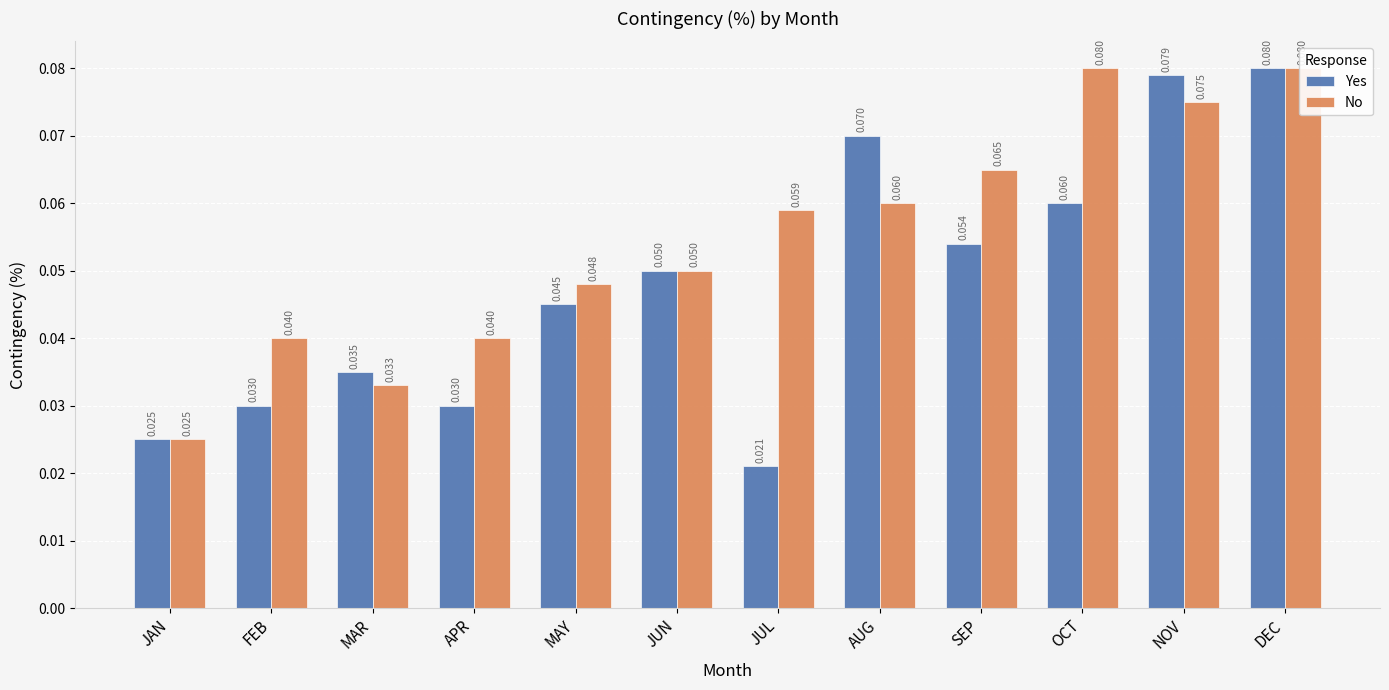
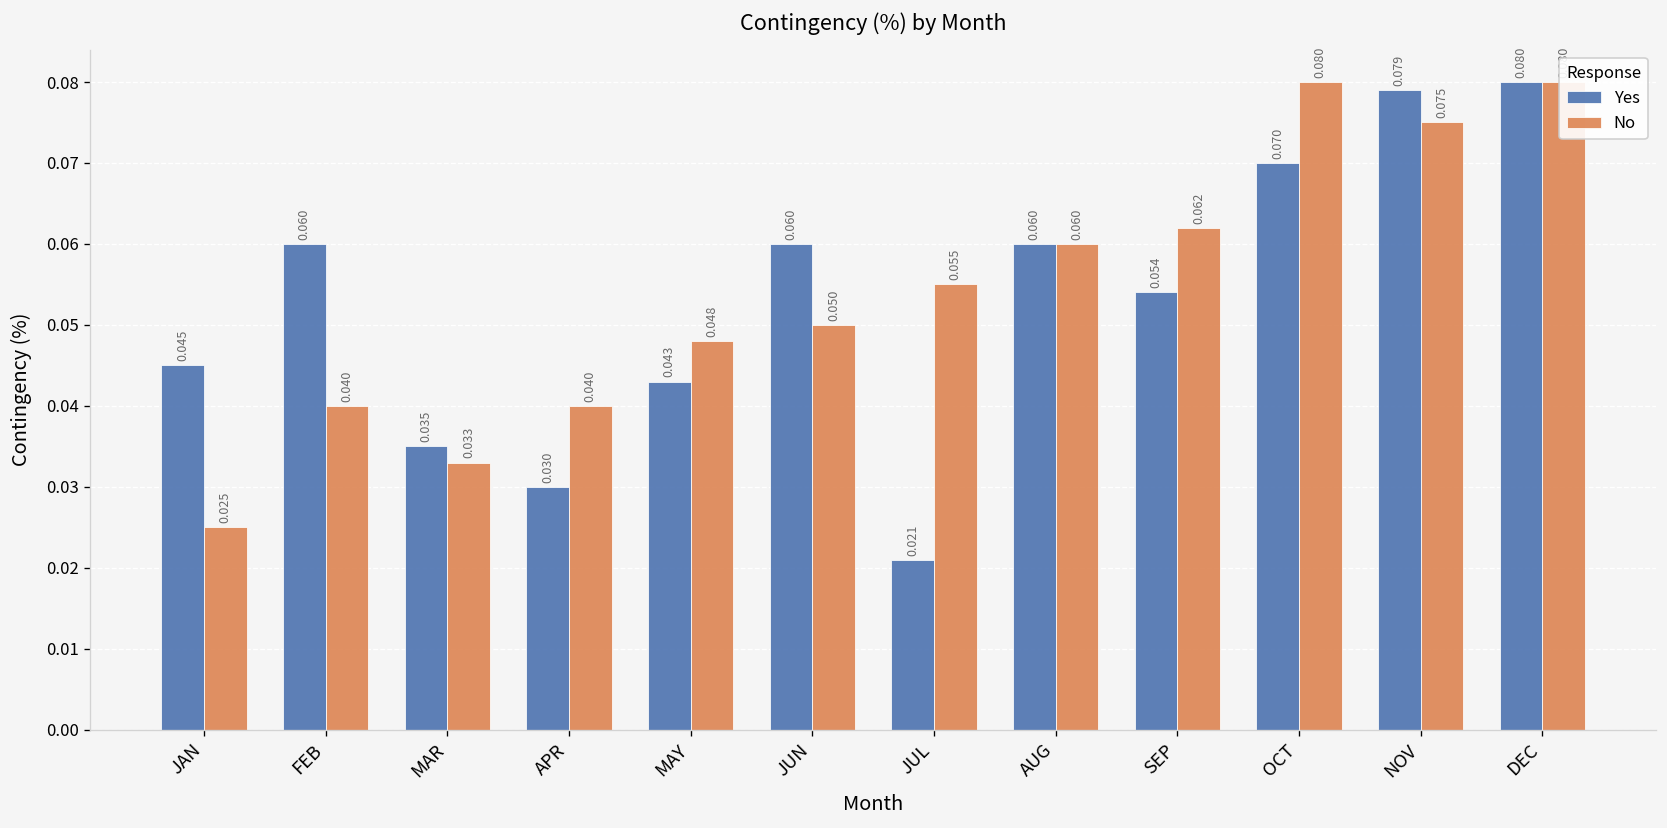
  {
    "Yes": {
-     "JAN": 0.025,
-     "FEB": 0.030,
+     "JAN": 0.045,
+     "FEB": 0.060,
      "MAR": 0.035,
      "APR": 0.030,
-     "MAY": 0.045,
-     "JUN": 0.050,
+     "MAY": 0.043,
+     "JUN": 0.060,
      "JUL": 0.021,
-     "AUG": 0.070,
+     "AUG": 0.060,
      "SEP": 0.054,
-     "OCT": 0.060,
+     "OCT": 0.070,
      "NOV": 0.079,
      "DEC": 0.080
    },
    "No": {
      "JAN": 0.025,
      "FEB": 0.040,
      "MAR": 0.033,
      "APR": 0.040,
      "MAY": 0.048,
      "JUN": 0.050,
-     "JUL": 0.059,
+     "JUL": 0.055,
      "AUG": 0.060,
-     "SEP": 0.065,
+     "SEP": 0.062,
      "OCT": 0.080,
      "NOV": 0.075
    }
  }
